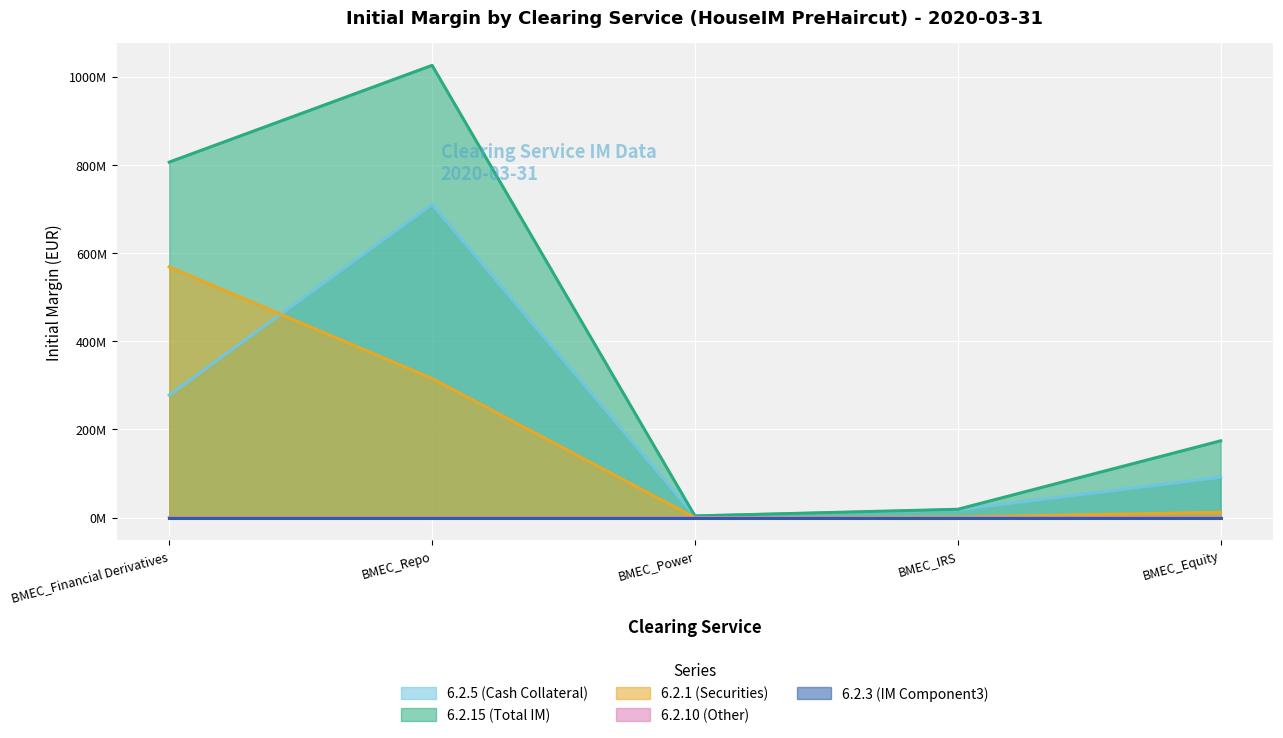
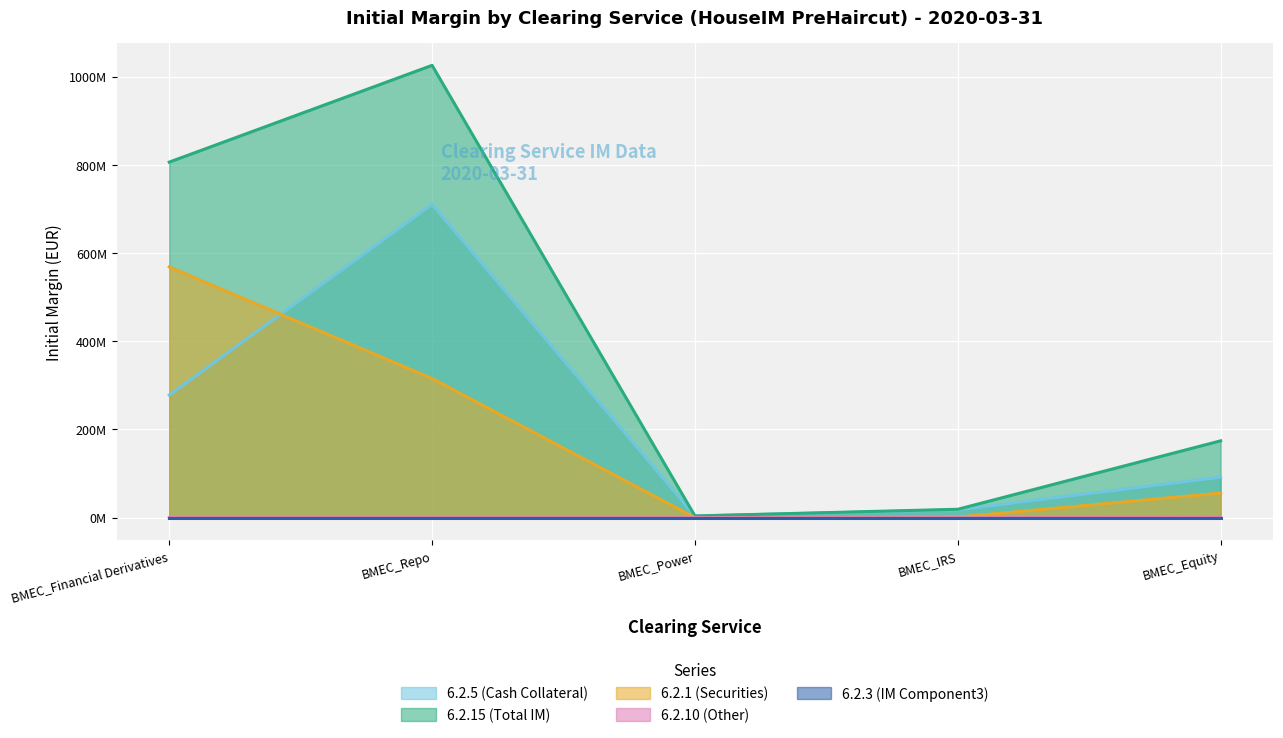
  {
    "6.2.5 (Cash Collateral)": {
      "BMEC_Financial Derivatives": 280000000,
      "BMEC_Equity": 90000000
    },
    "6.2.15 (Total IM)": {
      "BMEC_Financial Derivatives": 810000000,
      "BMEC_Repo": 1030000000,
      "BMEC_Equity": 170000000
    },
    "6.2.1 (Securities)": {
      "BMEC_Financial Derivatives": 570000000,
      "BMEC_Repo": 320000000,
-     "BMEC_Equity": 10000000
+     "BMEC_Equity": 60000000
    },
    "6.2.3 (IM Component3)": {
      "BMEC_Financial Derivatives": 0,
      "BMEC_Repo": 0,
      "BMEC_Equity": 0
    }
  }
